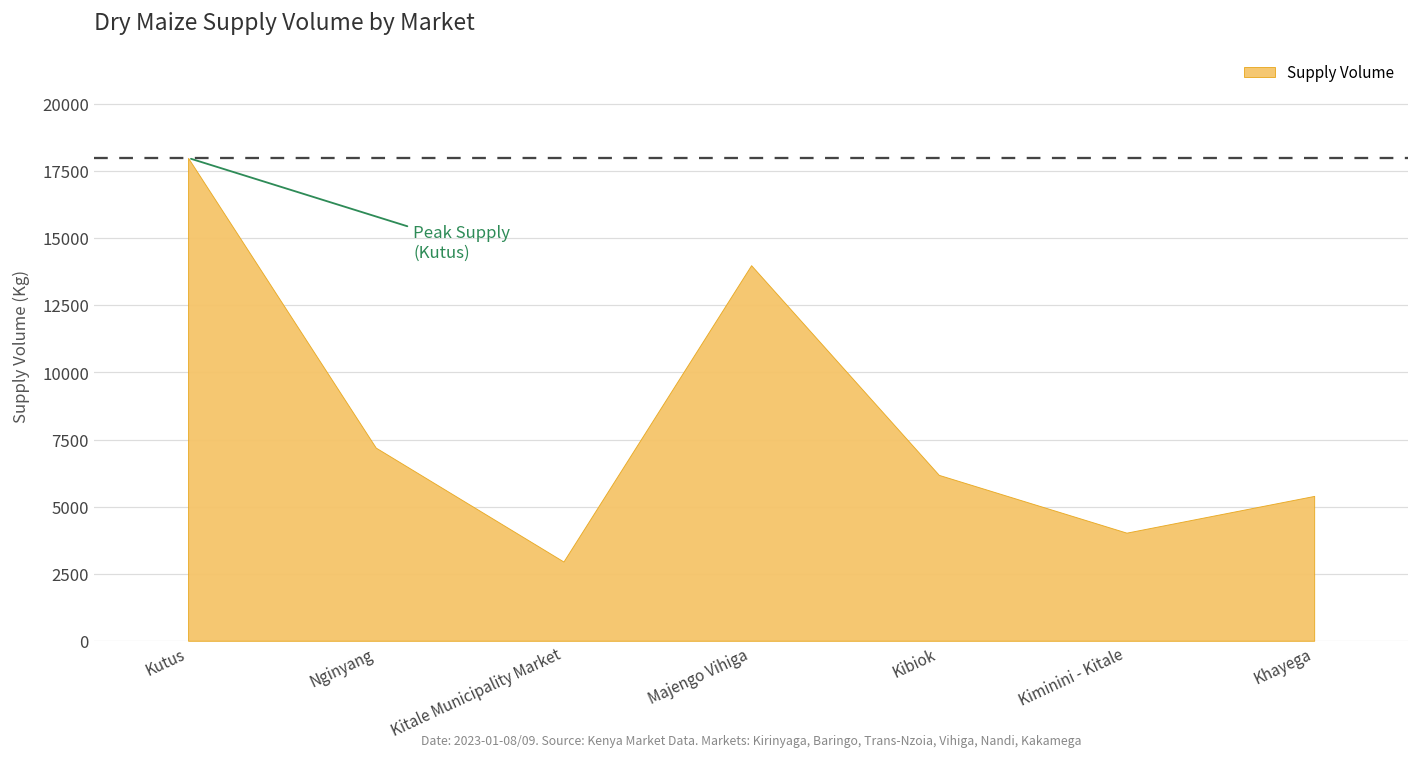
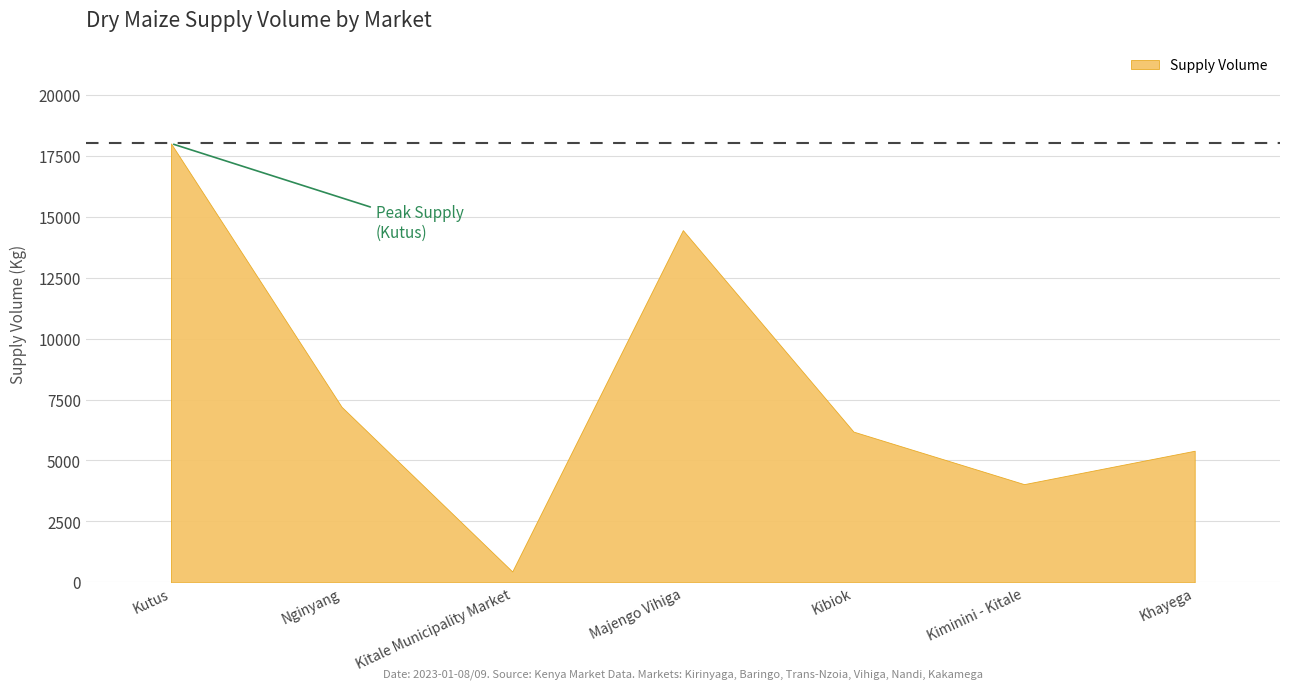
  {
    "Kutus": 18000,
    "Nginyang": 7200,
-   "Kitale Municipality Market": 3000,
-   "Majengo Vihiga": 14000,
+   "Kitale Municipality Market": 500,
+   "Majengo Vihiga": 14400,
    "Kibiok": 6200,
    "Kiminini - Kitale": 4000,
    "Khayega": 5400
  }
